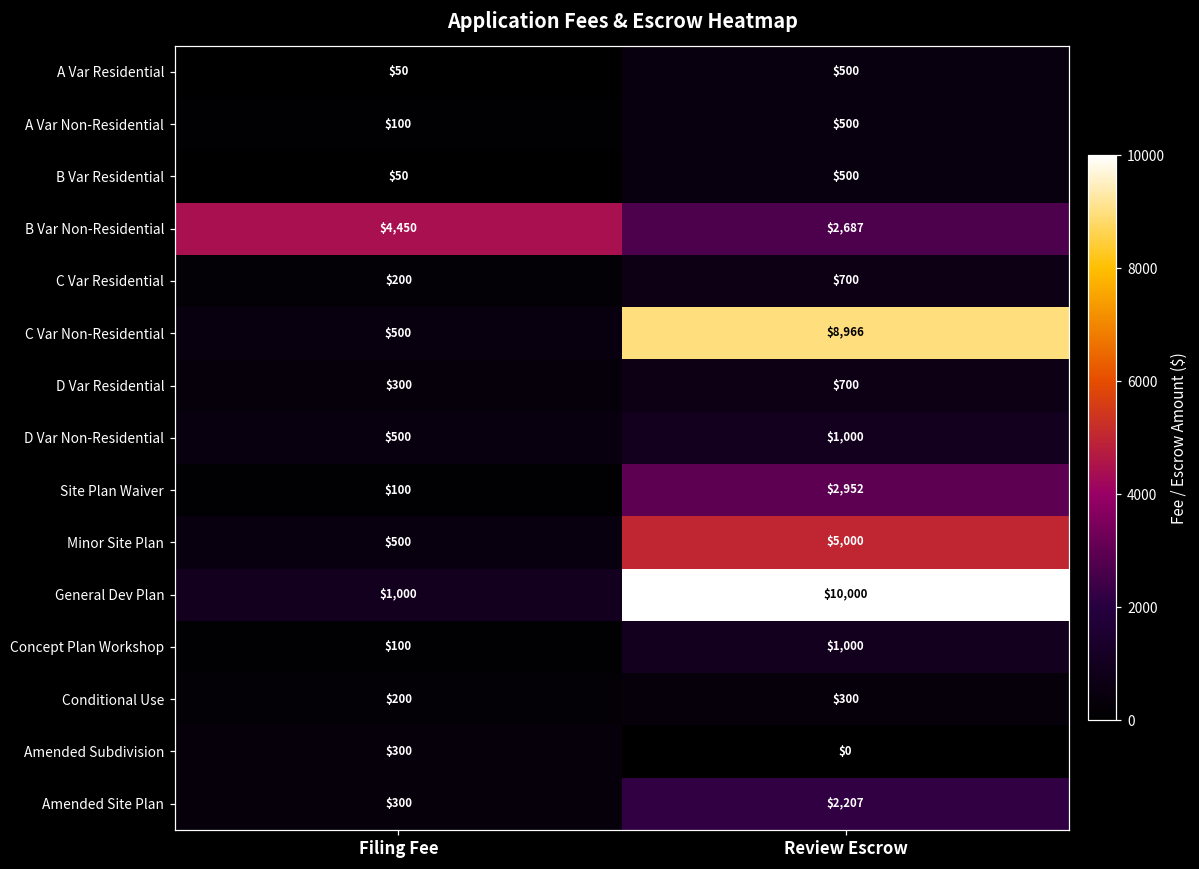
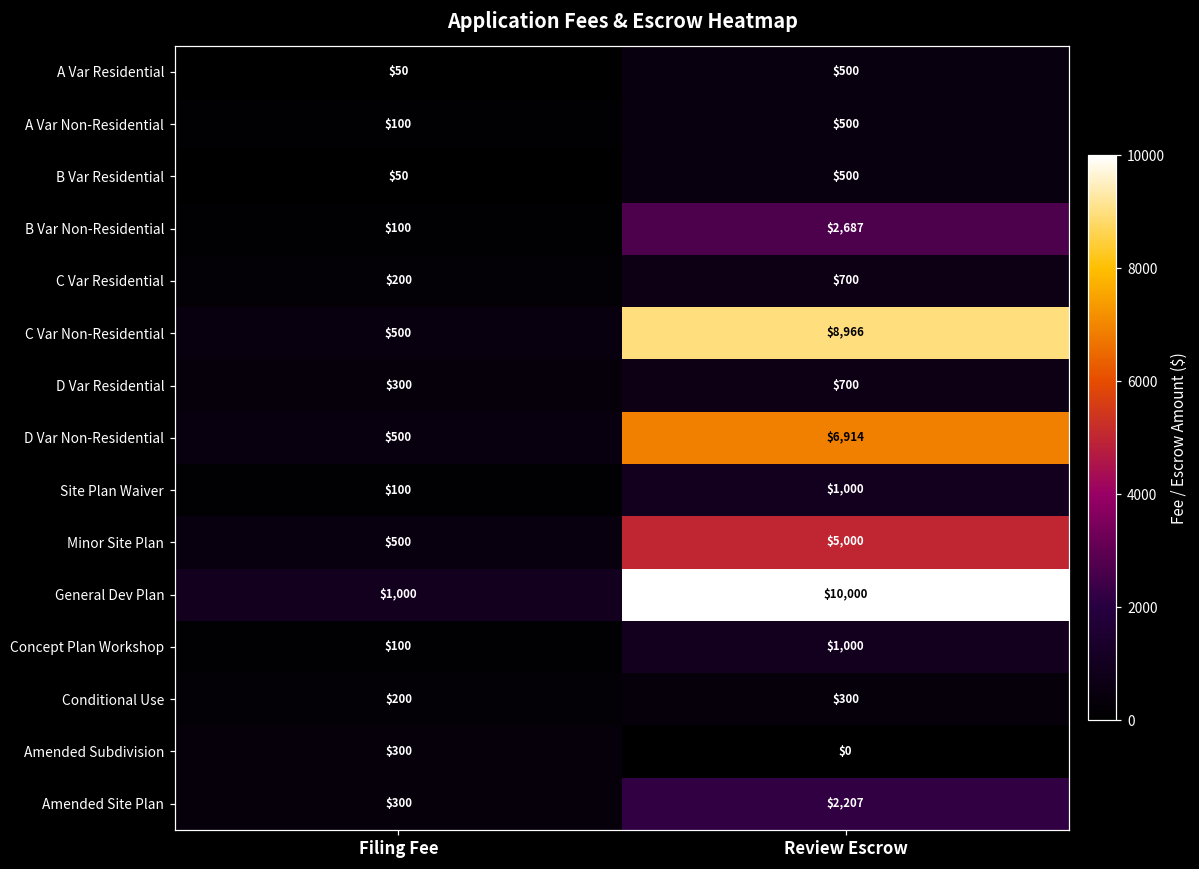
  {
    "A Var Residential": {
      "Filing Fee": "$50",
      "Review Escrow": "$500"
    },
    "A Var Non-Residential": {
      "Filing Fee": "$100",
      "Review Escrow": "$500"
    },
    "B Var Residential": {
      "Filing Fee": "$50",
      "Review Escrow": "$500"
    },
    "B Var Non-Residential": {
-     "Filing Fee": "$4,450",
+     "Filing Fee": "$100",
      "Review Escrow": "$2,687"
    },
    "C Var Residential": {
      "Filing Fee": "$200",
      "Review Escrow": "$700"
    },
    "C Var Non-Residential": {
      "Filing Fee": "$500",
      "Review Escrow": "$8,966"
    },
    "D Var Residential": {
      "Filing Fee": "$300",
      "Review Escrow": "$700"
    },
    "D Var Non-Residential": {
      "Filing Fee": "$500",
-     "Review Escrow": "$1,000"
+     "Review Escrow": "$6,914"
    },
    "Site Plan Waiver": {
      "Filing Fee": "$100",
-     "Review Escrow": "$2,952"
+     "Review Escrow": "$1,000"
    },
    "Minor Site Plan": {
      "Filing Fee": "$500",
      "Review Escrow": "$5,000"
    },
    "General Dev Plan": {
      "Filing Fee": "$1,000",
      "Review Escrow": "$10,000"
    },
    "Concept Plan Workshop": {
      "Filing Fee": "$100",
      "Review Escrow": "$1,000"
    },
    "Conditional Use": {
      "Filing Fee": "$200",
      "Review Escrow": "$300"
    },
    "Amended Subdivision": {
      "Filing Fee": "$300",
      "Review Escrow": "$0"
    },
    "Amended Site Plan": {
      "Filing Fee": "$300",
      "Review Escrow": "$2,207"
    }
  }
